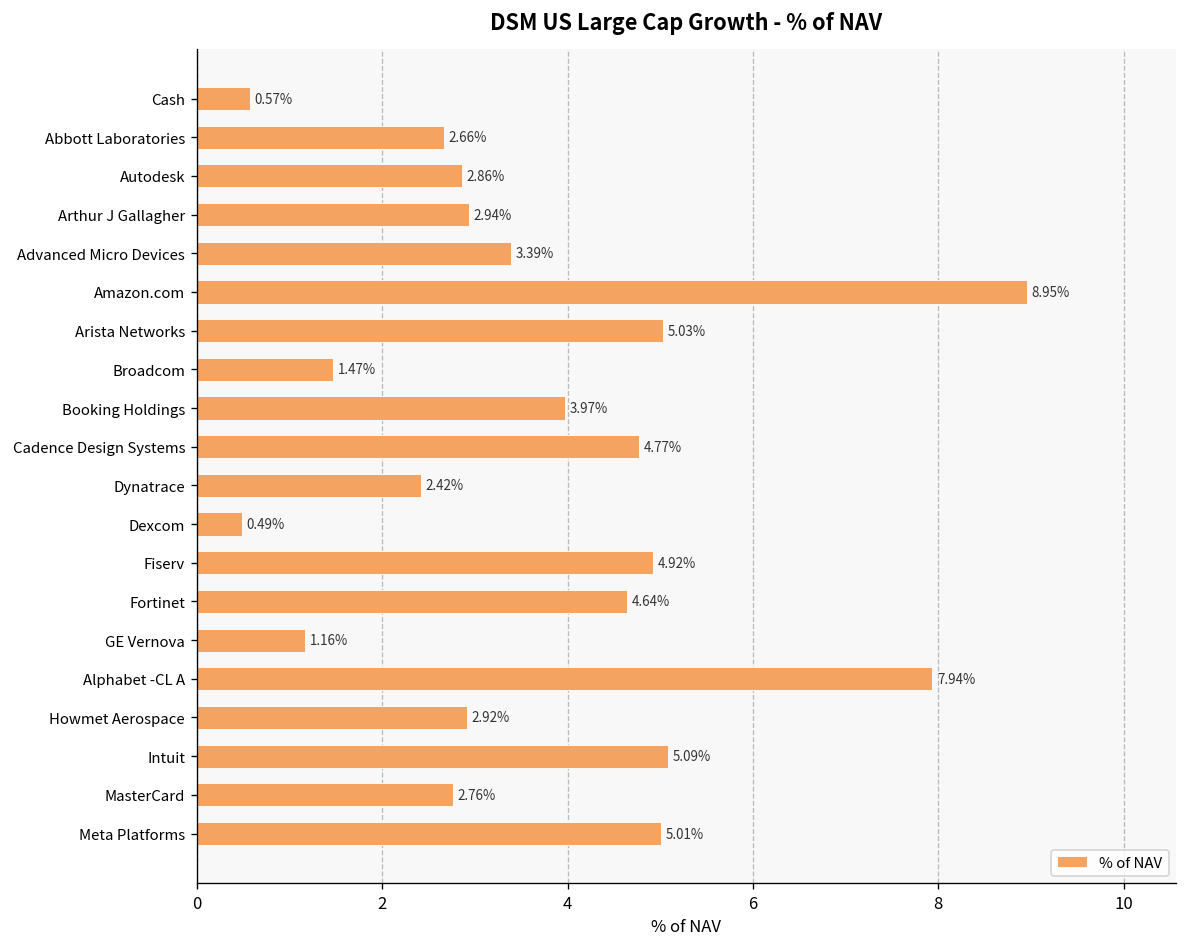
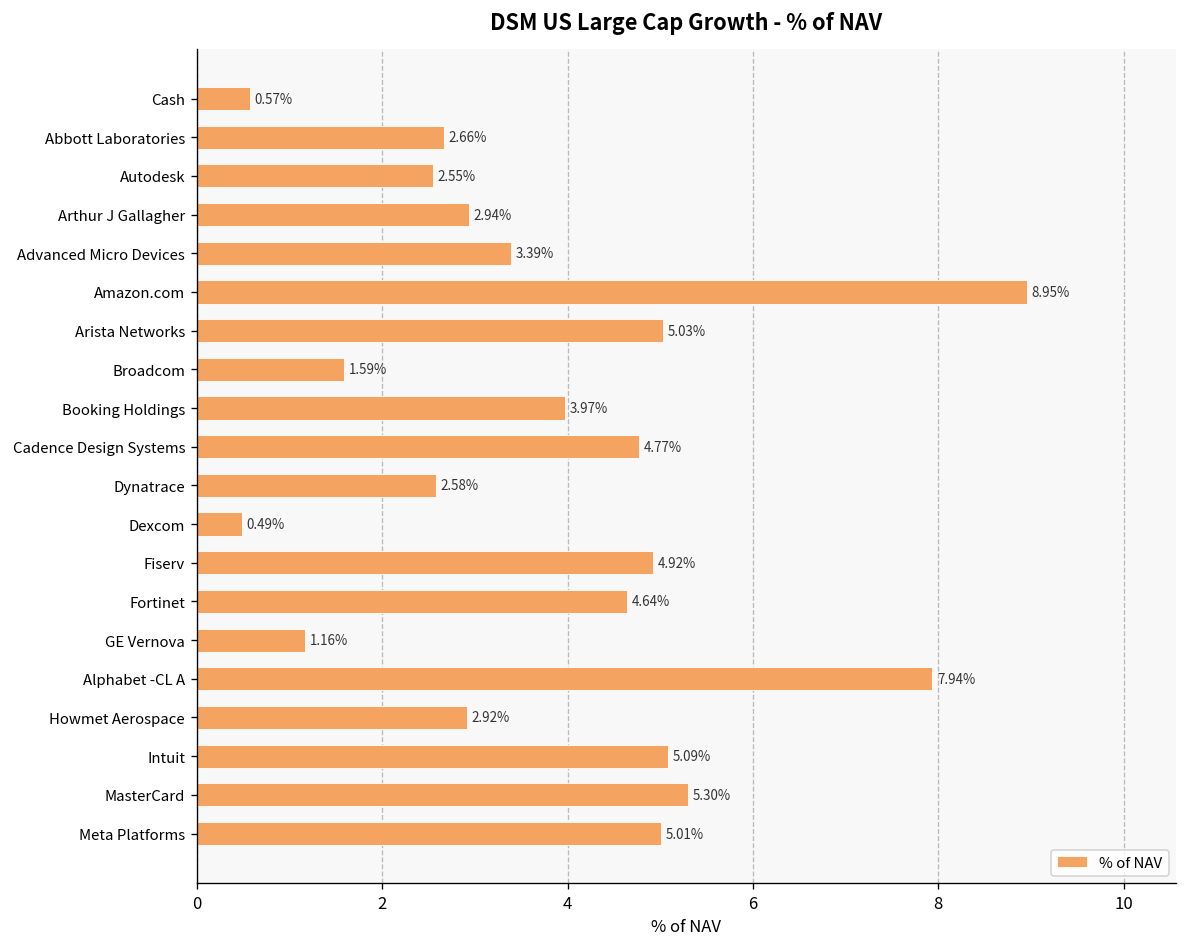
  {
    "Cash": "0.57%",
    "Abbott Laboratories": "2.66%",
-   "Autodesk": "2.86%",
+   "Autodesk": "2.55%",
    "Arthur J Gallagher": "2.94%",
    "Advanced Micro Devices": "3.39%",
    "Amazon.com": "8.95%",
    "Arista Networks": "5.03%",
-   "Broadcom": "1.47%",
+   "Broadcom": "1.59%",
    "Booking Holdings": "3.97%",
    "Cadence Design Systems": "4.77%",
-   "Dynatrace": "2.42%",
+   "Dynatrace": "2.58%",
    "Dexcom": "0.49%",
    "Fiserv": "4.92%",
    "Fortinet": "4.64%",
    "GE Vernova": "1.16%",
    "Alphabet -CL A": "7.94%",
    "Howmet Aerospace": "2.92%",
    "Intuit": "5.09%",
-   "MasterCard": "2.76%",
+   "MasterCard": "5.30%",
    "Meta Platforms": "5.01%"
  }
